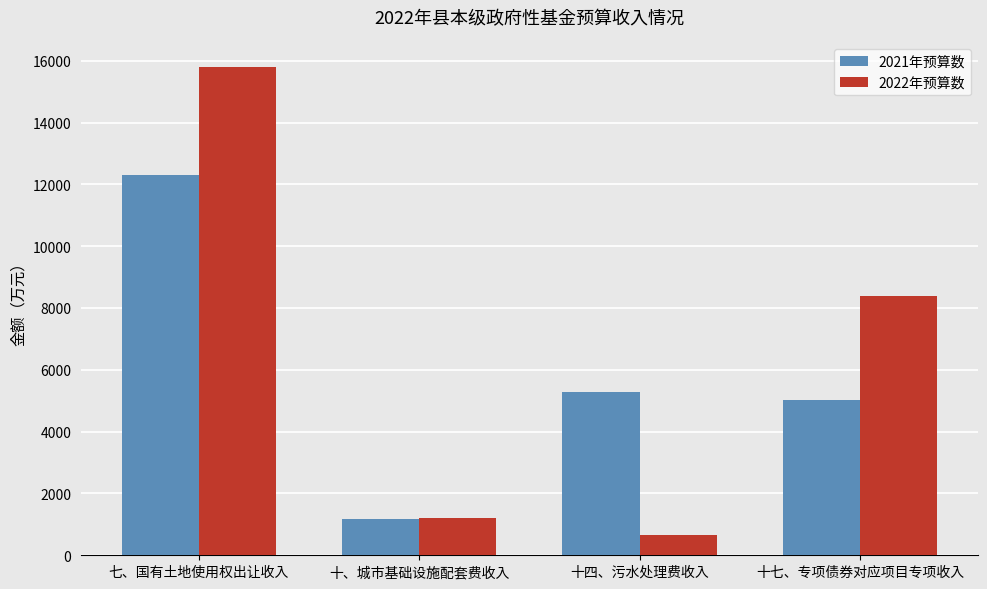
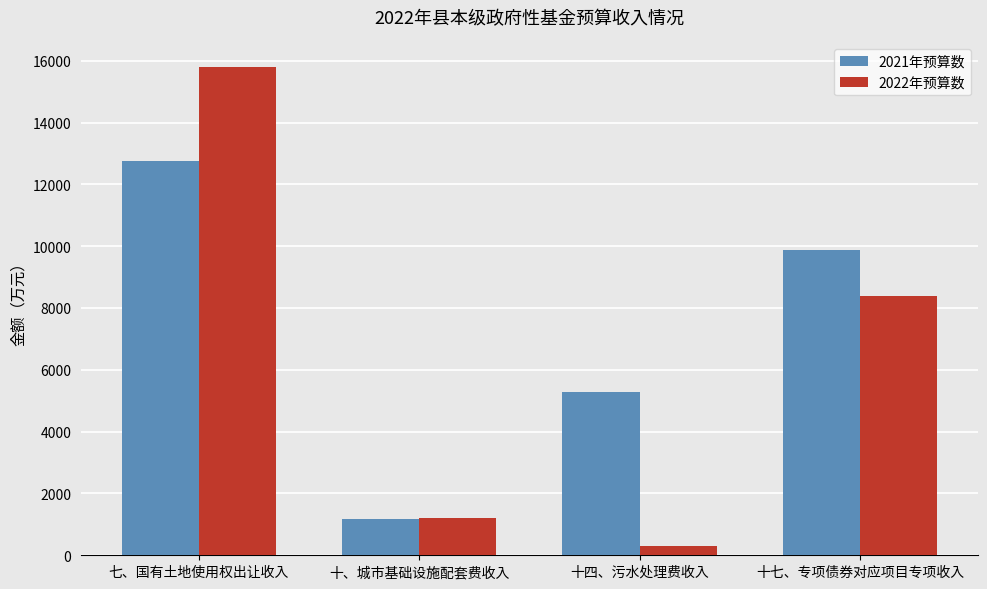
  {
    "2021年预算数": {
-     "七、国有土地使用权出让收入": 12300,
+     "七、国有土地使用权出让收入": 12700,
      "十、城市基础设施配套费收入": 1200,
      "十四、污水处理费收入": 5300,
-     "十七、专项债券对应项目专项收入": 5000
+     "十七、专项债券对应项目专项收入": 9900
    },
    "2022年预算数": {
      "七、国有土地使用权出让收入": 15800,
      "十、城市基础设施配套费收入": 1200,
-     "十四、污水处理费收入": 700,
+     "十四、污水处理费收入": 300,
      "十七、专项债券对应项目专项收入": 8400
    }
  }
